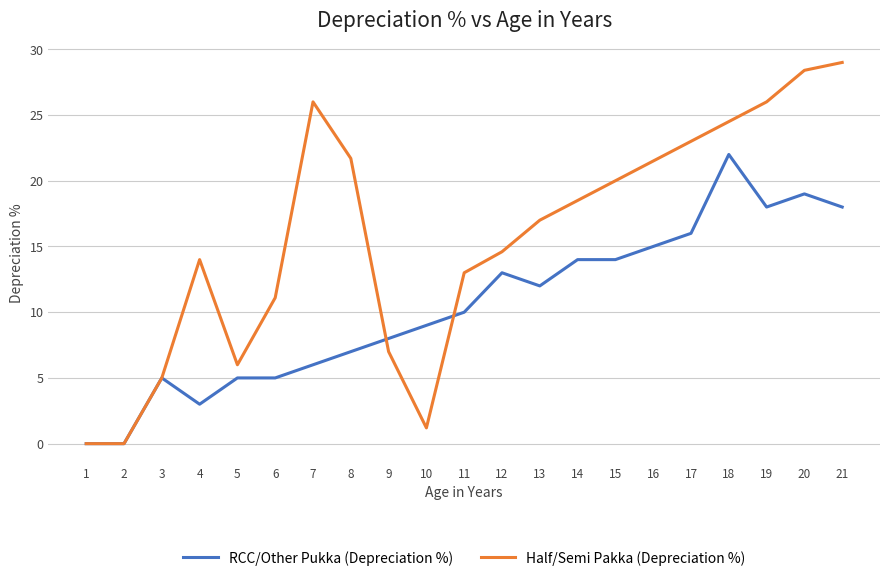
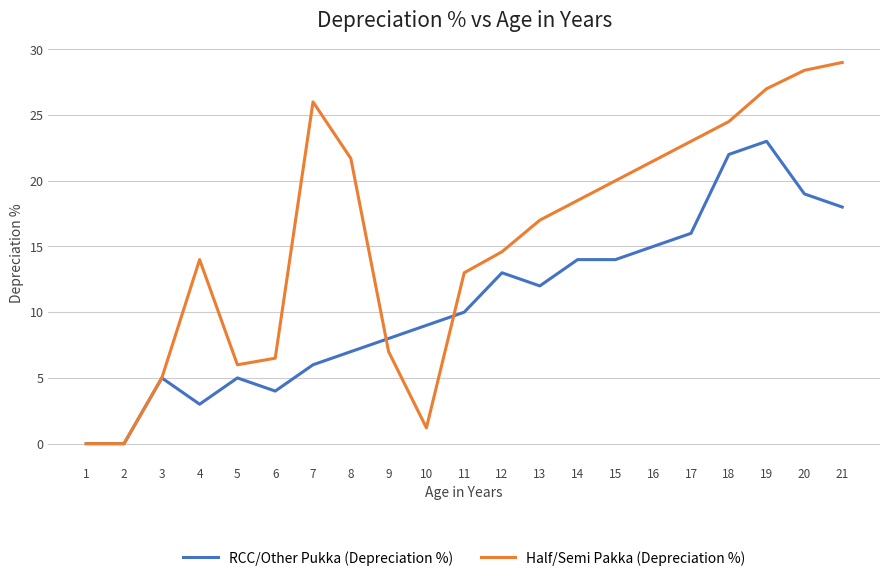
  {
    "RCC/Other Pukka (Depreciation %)": {
      "4": 3,
      "5": 5,
-     "6": 5,
+     "6": 4,
      "7": 6,
      "8": 7,
      "9": 8,
      "10": 9,
      "11": 10,
      "12": 13,
      "13": 12,
      "14": 14,
      "15": 14,
      "16": 15,
      "17": 16,
      "18": 22,
-     "19": 18,
+     "19": 23,
      "20": 19,
      "21": 18
    },
    "Half/Semi Pakka (Depreciation %)": {
      "4": 14.0,
      "5": 6.0,
-     "6": 11.1,
+     "6": 6.5,
      "7": 26.0,
      "8": 21.7,
      "9": 7.0,
      "10": 1.2,
      "11": 13.0,
      "12": 14.6,
      "13": 17.0,
      "14": 18.5,
      "15": 20.0,
      "16": 21.5,
      "17": 23.0,
      "18": 24.5,
-     "19": 26,
+     "19": 27,
      "20": 28.4,
      "21": 29.0
    }
  }
